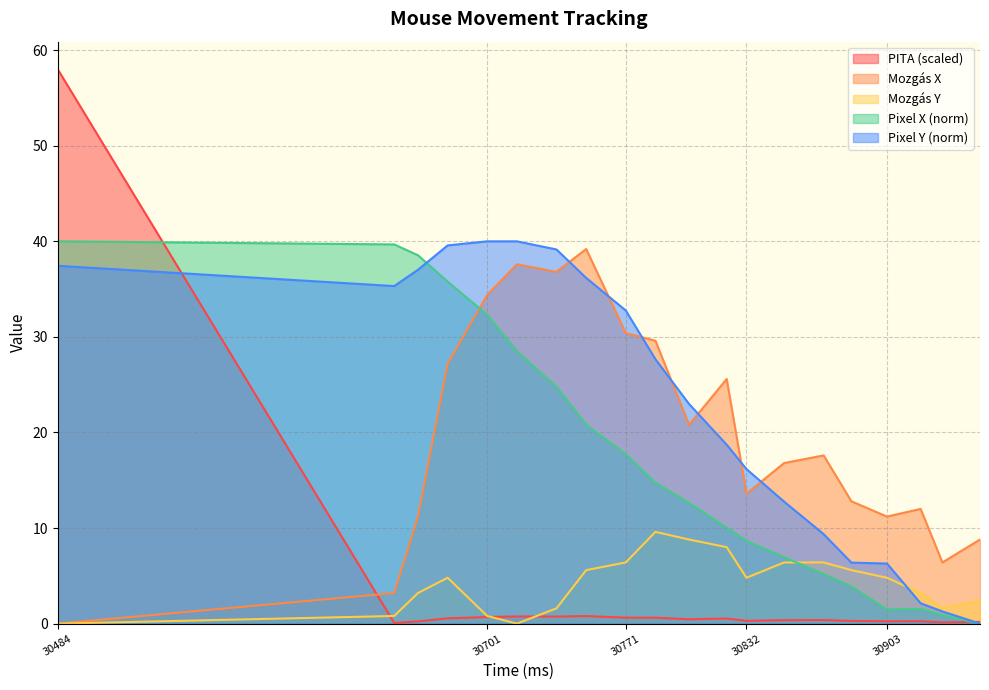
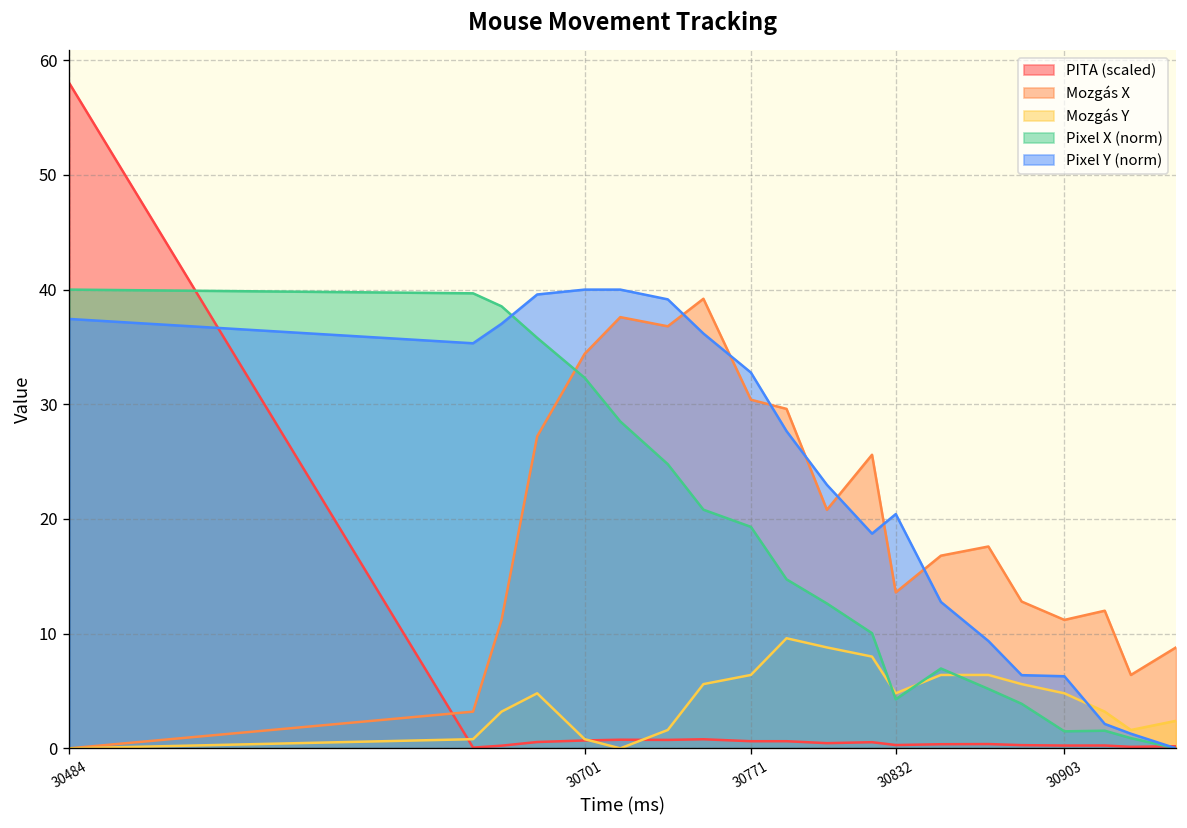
  {
    "Pixel X (norm)": {
      "30484": 40,
      "30701": 32,
-     "30771": 18,
-     "30832": 9,
+     "30771": 19,
+     "30832": 4,
      "30903": 1
    },
    "Pixel Y (norm)": {
      "30484": 37,
      "30701": 40,
      "30771": 33,
-     "30832": 16,
+     "30832": 20,
      "30903": 6
    }
  }
